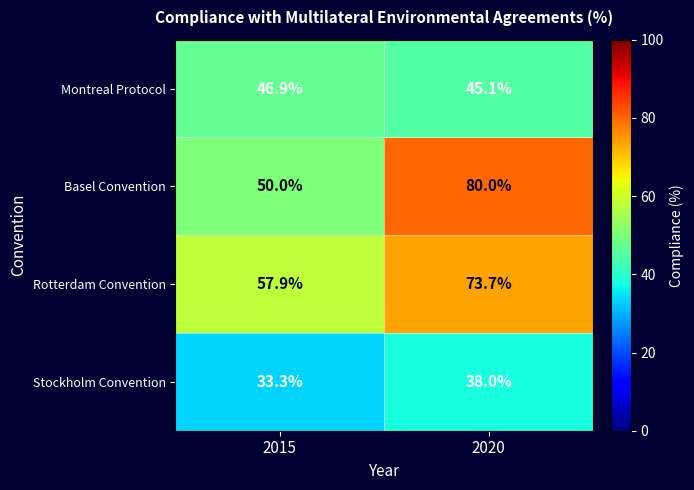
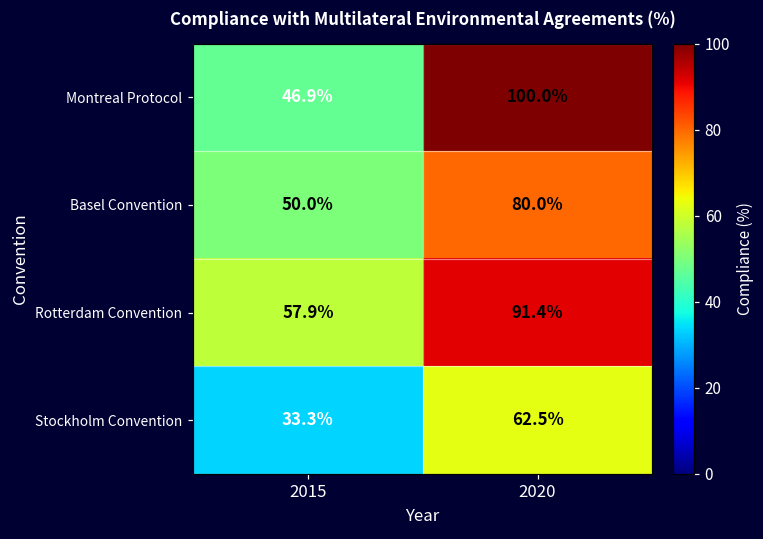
  {
    "Montreal Protocol": {
      "2015": "46.9%",
-     "2020": "45.1%"
+     "2020": "100.0%"
    },
    "Basel Convention": {
      "2015": "50.0%",
      "2020": "80.0%"
    },
    "Rotterdam Convention": {
      "2015": "57.9%",
-     "2020": "73.7%"
+     "2020": "91.4%"
    },
    "Stockholm Convention": {
      "2015": "33.3%",
-     "2020": "38.0%"
+     "2020": "62.5%"
    }
  }
